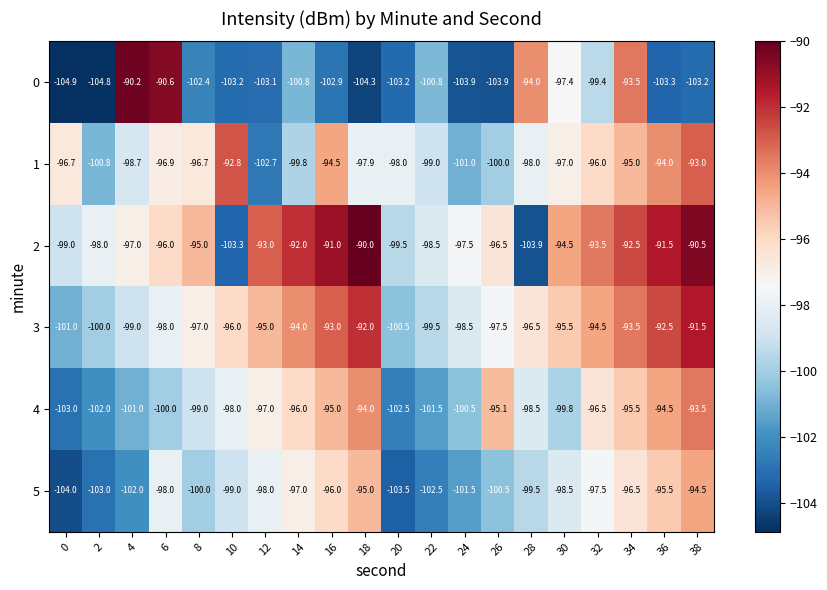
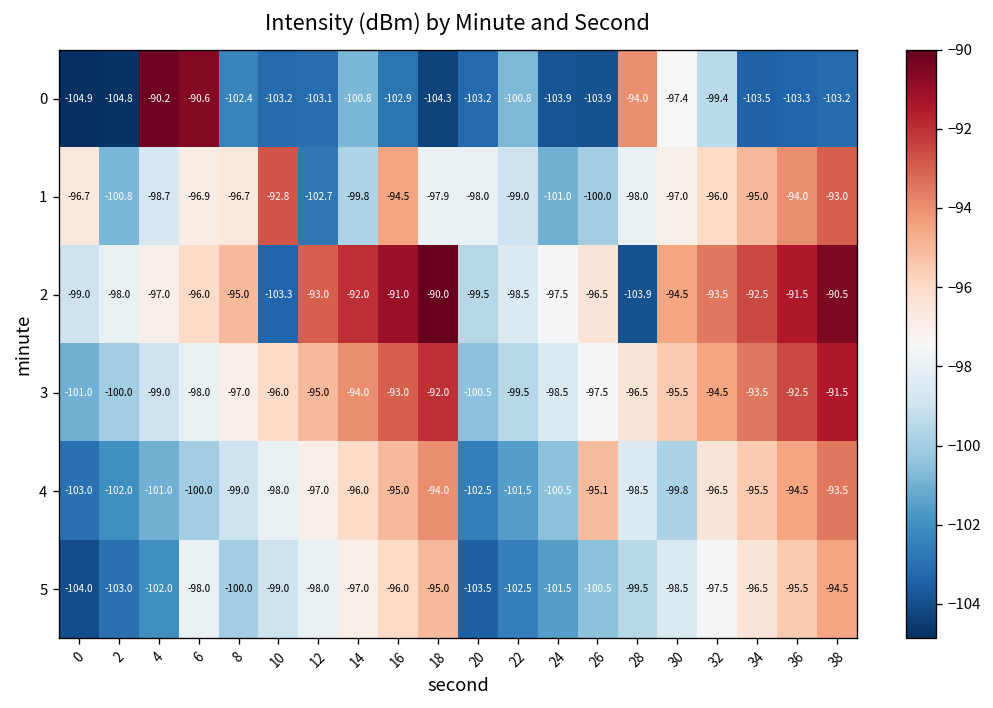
  {
    "0": {
      "0": -104.9,
      "2": -104.8,
      "4": -90.2,
      "6": -90.6,
      "8": -102.4,
      "10": -103.2,
      "12": -103.1,
      "14": -100.8,
      "16": -102.9,
      "18": -104.3,
      "20": -103.2,
      "22": -100.8,
      "24": -103.9,
      "26": -103.9,
      "28": -94.0,
      "30": -97.4,
      "32": -99.4,
-     "34": -93.5,
+     "34": -103.5,
      "36": -103.3,
      "38": -103.2
    },
    "1": {
      "0": -96.7,
      "2": -100.8,
      "4": -98.7,
      "6": -96.9,
      "8": -96.7,
      "10": -92.8,
      "12": -102.7,
      "14": -99.8,
      "16": -94.5,
      "18": -97.9,
      "20": -98.0,
      "22": -99.0,
      "24": -101.0,
      "26": -100.0,
      "28": -98.0,
      "30": -97.0,
      "32": -96.0,
      "34": -95.0,
      "36": -94.0,
      "38": -93.0
    },
    "2": {
      "0": -99.0,
      "2": -98.0,
      "4": -97.0,
      "6": -96.0,
      "8": -95.0,
      "10": -103.3,
      "12": -93.0,
      "14": -92.0,
      "16": -91.0,
      "18": -90.0,
      "20": -99.5,
      "22": -98.5,
      "24": -97.5,
      "26": -96.5,
      "28": -103.9,
      "30": -94.5,
      "32": -93.5,
      "34": -92.5,
      "36": -91.5,
      "38": -90.5
    },
    "3": {
      "0": -101.0,
      "2": -100.0,
      "4": -99.0,
      "6": -98.0,
      "8": -97.0,
      "10": -96.0,
      "12": -95.0,
      "14": -94.0,
      "16": -93.0,
      "18": -92.0,
      "20": -100.5,
      "22": -99.5,
      "24": -98.5,
      "26": -97.5,
      "28": -96.5,
      "30": -95.5,
      "32": -94.5,
      "34": -93.5,
      "36": -92.5,
      "38": -91.5
    },
    "4": {
      "0": -103.0,
      "2": -102.0,
      "4": -101.0,
      "6": -100.0,
      "8": -99.0,
      "10": -98.0,
      "12": -97.0,
      "14": -96.0,
      "16": -95.0,
      "18": -94.0,
      "20": -102.5,
      "22": -101.5,
      "24": -100.5,
      "26": -95.1,
      "28": -98.5,
      "30": -99.8,
      "32": -96.5,
      "34": -95.5,
      "36": -94.5,
      "38": -93.5
    },
    "5": {
      "0": -104.0,
      "2": -103.0,
      "4": -102.0,
      "6": -98.0,
      "8": -100.0,
      "10": -99.0,
      "12": -98.0,
      "14": -97.0,
      "16": -96.0,
      "18": -95.0,
      "20": -103.5,
      "22": -102.5,
      "24": -101.5,
      "26": -100.5,
      "28": -99.5,
      "30": -98.5,
      "32": -97.5,
      "34": -96.5,
      "36": -95.5,
      "38": -94.5
    }
  }
